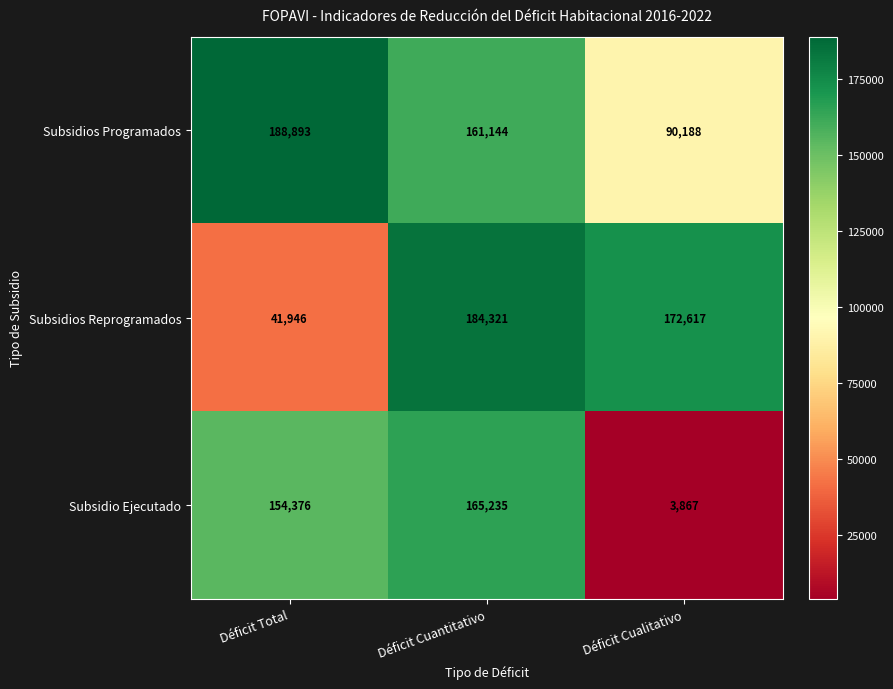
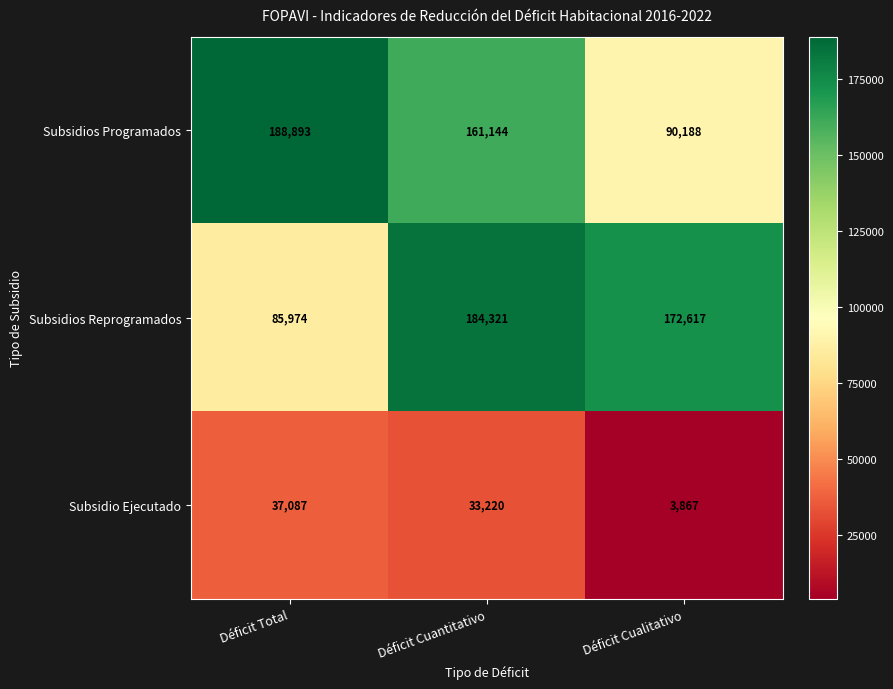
  {
    "Subsidios Programados": {
      "Déficit Total": "188,893",
      "Déficit Cuantitativo": "161,144",
      "Déficit Cualitativo": "90,188"
    },
    "Subsidios Reprogramados": {
-     "Déficit Total": "41,946",
+     "Déficit Total": "85,974",
      "Déficit Cuantitativo": "184,321",
      "Déficit Cualitativo": "172,617"
    },
    "Subsidio Ejecutado": {
-     "Déficit Total": "154,376",
-     "Déficit Cuantitativo": "165,235",
+     "Déficit Total": "37,087",
+     "Déficit Cuantitativo": "33,220",
      "Déficit Cualitativo": "3,867"
    }
  }
